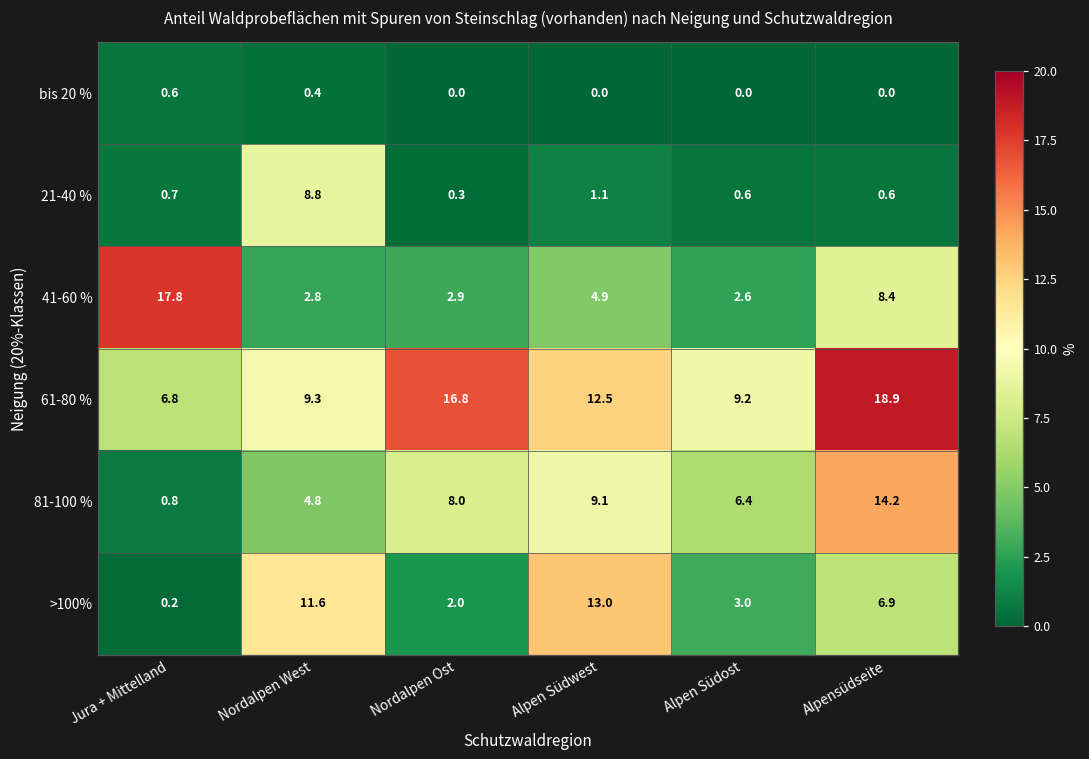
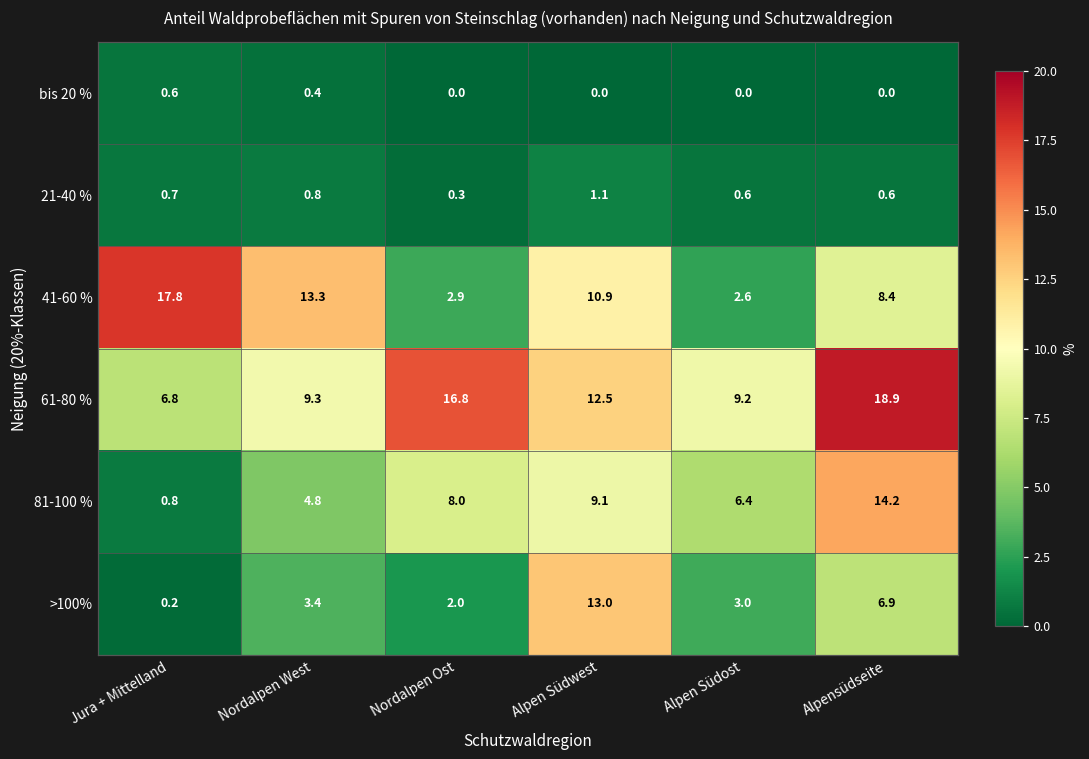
  {
    "bis 20 %": {
      "Jura + Mittelland": 0.6,
      "Nordalpen West": 0.4,
      "Nordalpen Ost": 0.0,
      "Alpen Südwest": 0.0,
      "Alpen Südost": 0.0,
      "Alpensüdseite": 0.0
    },
    "21-40 %": {
      "Jura + Mittelland": 0.7,
-     "Nordalpen West": 8.8,
+     "Nordalpen West": 0.8,
      "Nordalpen Ost": 0.3,
      "Alpen Südwest": 1.1,
      "Alpen Südost": 0.6,
      "Alpensüdseite": 0.6
    },
    "41-60 %": {
      "Jura + Mittelland": 17.8,
-     "Nordalpen West": 2.8,
+     "Nordalpen West": 13.3,
      "Nordalpen Ost": 2.9,
-     "Alpen Südwest": 4.9,
+     "Alpen Südwest": 10.9,
      "Alpen Südost": 2.6,
      "Alpensüdseite": 8.4
    },
    "61-80 %": {
      "Jura + Mittelland": 6.8,
      "Nordalpen West": 9.3,
      "Nordalpen Ost": 16.8,
      "Alpen Südwest": 12.5,
      "Alpen Südost": 9.2,
      "Alpensüdseite": 18.9
    },
    "81-100 %": {
      "Jura + Mittelland": 0.8,
      "Nordalpen West": 4.8,
      "Nordalpen Ost": 8.0,
      "Alpen Südwest": 9.1,
      "Alpen Südost": 6.4,
      "Alpensüdseite": 14.2
    },
    ">100%": {
      "Jura + Mittelland": 0.2,
-     "Nordalpen West": 11.6,
+     "Nordalpen West": 3.4,
      "Nordalpen Ost": 2.0,
      "Alpen Südwest": 13.0,
      "Alpen Südost": 3.0,
      "Alpensüdseite": 6.9
    }
  }
